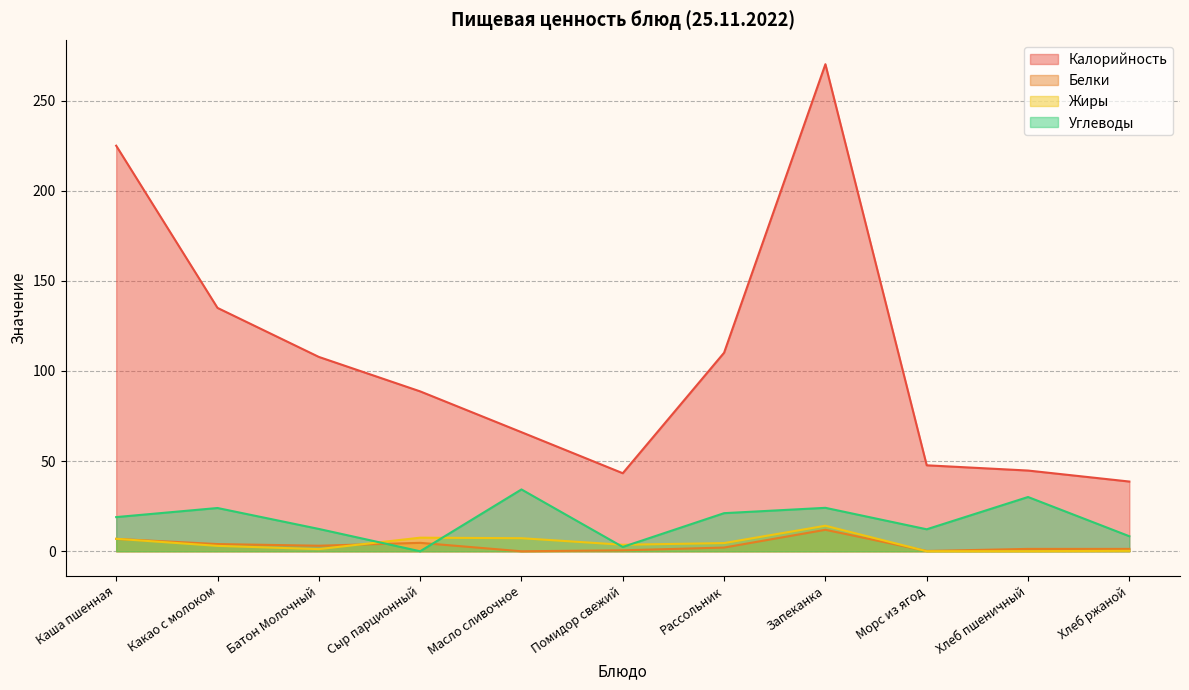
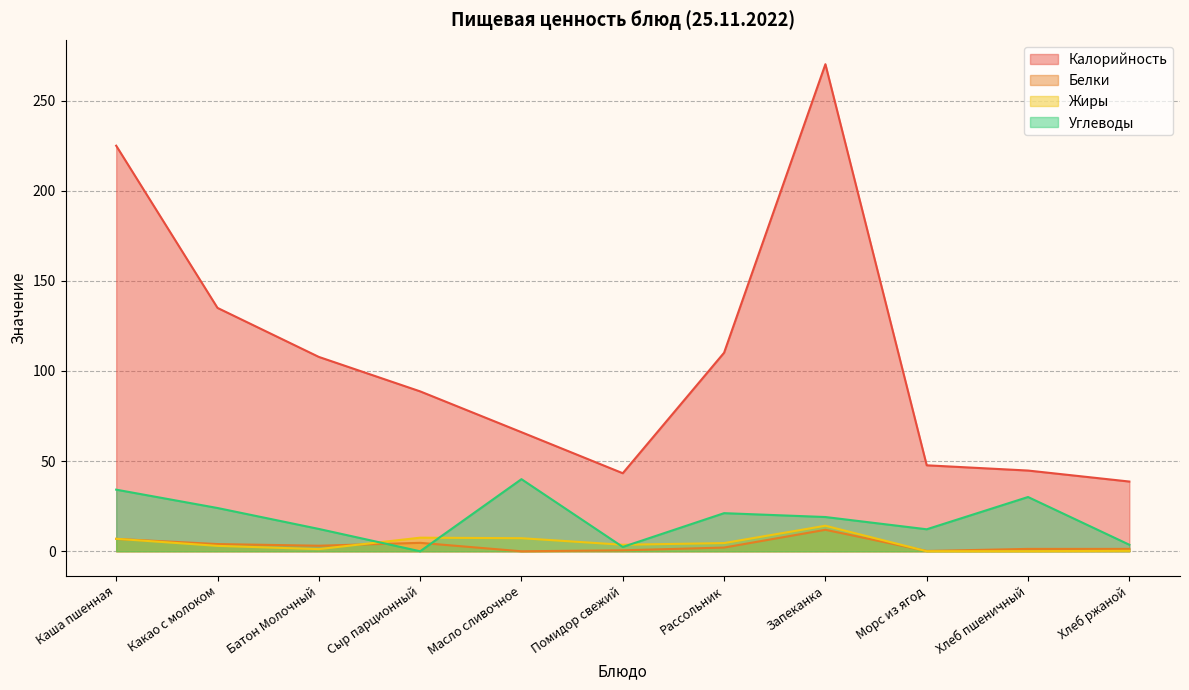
  {
    "Углеводы": {
-     "Каша пшенная": 19,
+     "Каша пшенная": 34,
      "Какао с молоком": 24,
      "Батон Молочный": 12,
      "Сыр парционный": 0,
-     "Масло сливочное": 34,
+     "Масло сливочное": 40,
      "Рассольник": 21,
-     "Запеканка": 24,
+     "Запеканка": 19,
      "Морс из ягод": 12,
      "Хлеб пшеничный": 30,
-     "Хлеб ржаной": 8
+     "Хлеб ржаной": 4
    }
  }
